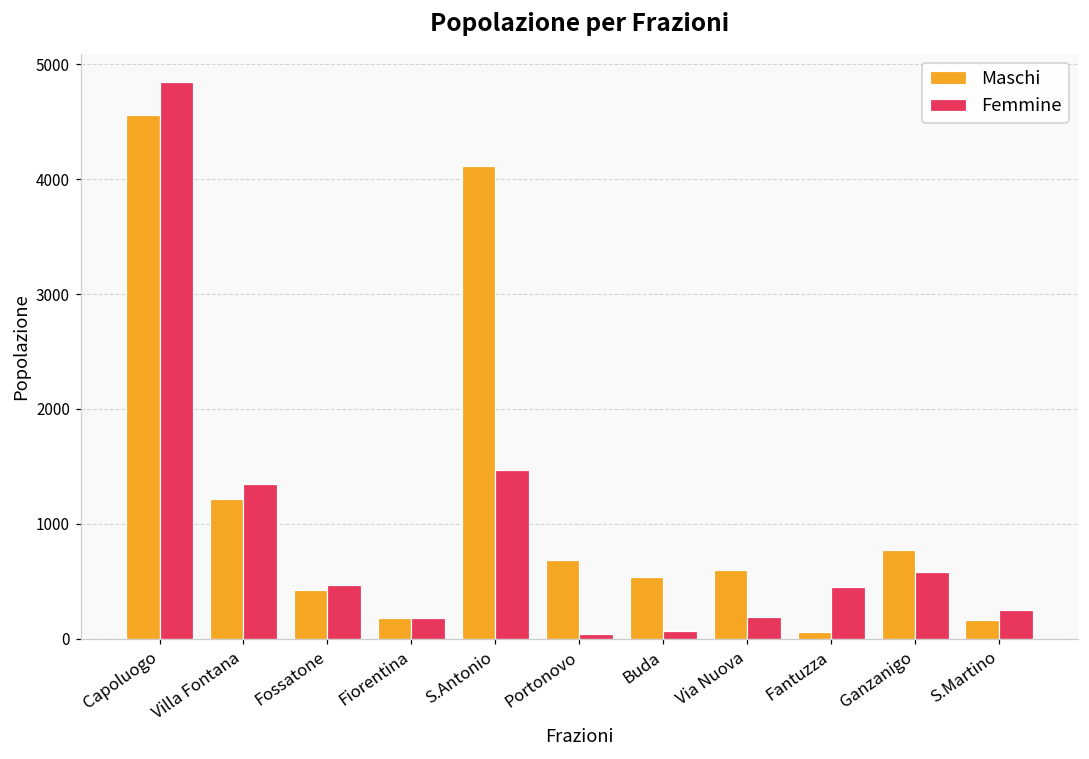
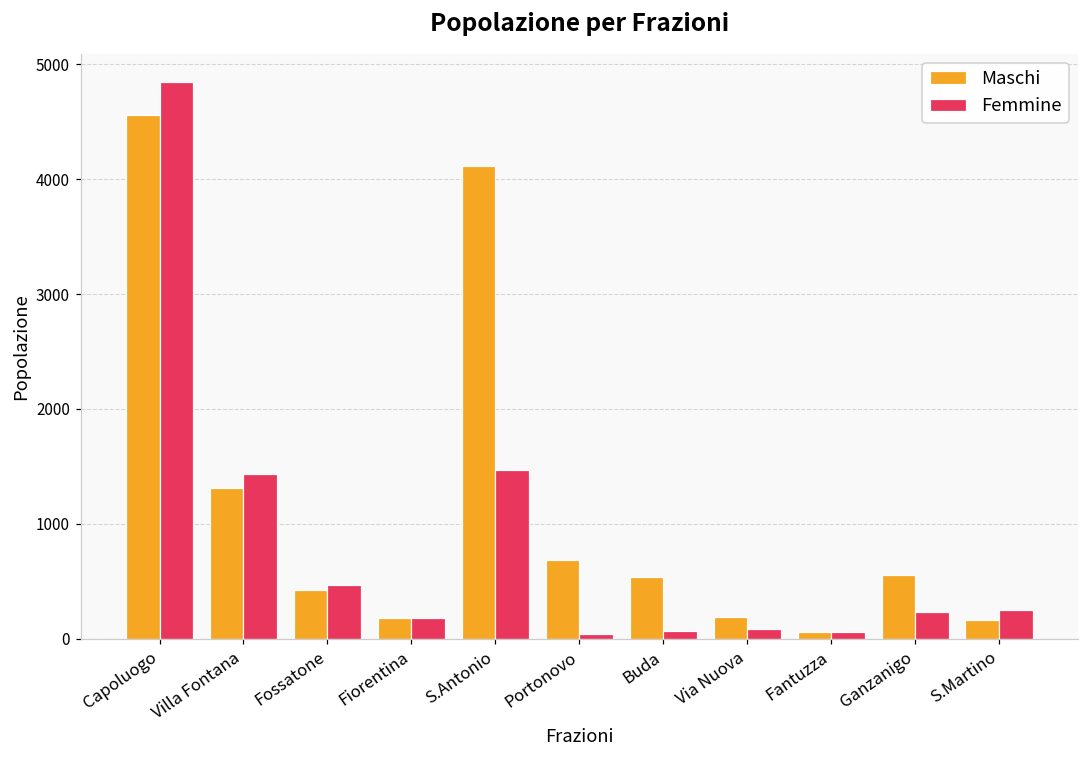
  {
    "Maschi": {
      "Capoluogo": 4560,
-     "Villa Fontana": 1220,
+     "Villa Fontana": 1310,
      "Fossatone": 430,
      "Fiorentina": 180,
      "S.Antonio": 4110,
      "Portonovo": 680,
      "Buda": 540,
-     "Via Nuova": 600,
+     "Via Nuova": 190,
      "Fantuzza": 60,
-     "Ganzanigo": 770,
+     "Ganzanigo": 550,
      "S.Martino": 160
    },
    "Femmine": {
      "Capoluogo": 4850,
-     "Villa Fontana": 1350,
+     "Villa Fontana": 1430,
      "Fossatone": 470,
      "Fiorentina": 180,
      "S.Antonio": 1470,
      "Portonovo": 40,
      "Buda": 60,
-     "Via Nuova": 180,
-     "Fantuzza": 450,
-     "Ganzanigo": 580,
+     "Via Nuova": 80,
+     "Fantuzza": 60,
+     "Ganzanigo": 230,
      "S.Martino": 250
    }
  }
